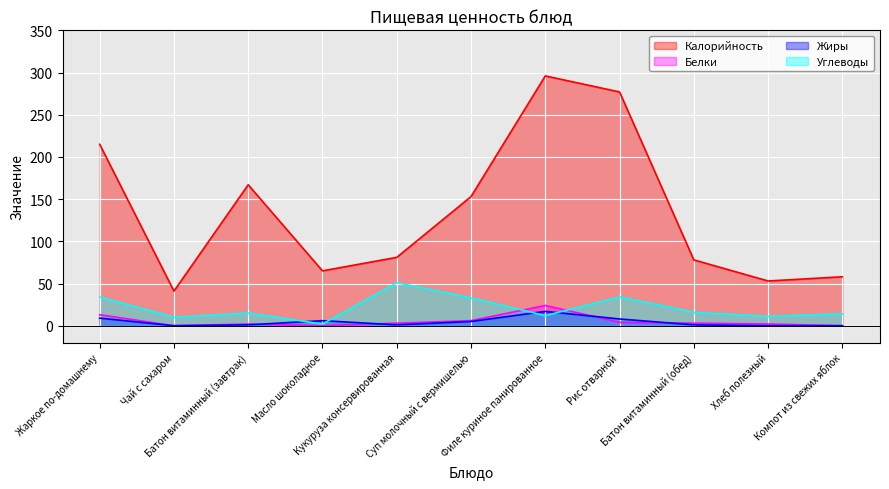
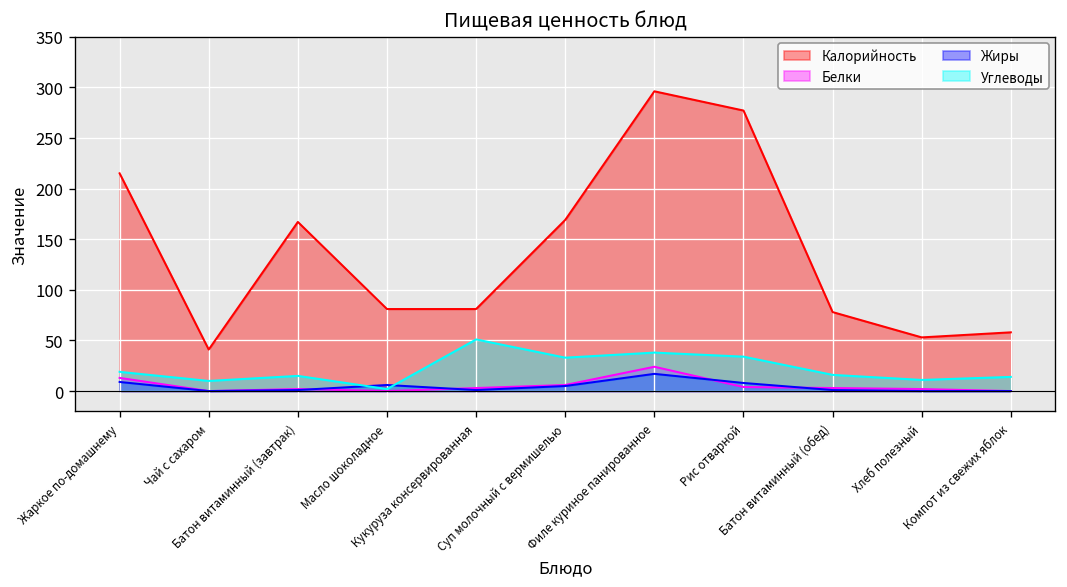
  {
    "Калорийность": {
      "Жаркое по-домашнему": 220,
      "Чай с сахаром": 40,
      "Батон витаминный (завтрак)": 170,
-     "Масло шоколадное": 70,
+     "Масло шоколадное": 80,
      "Кукуруза консервированная": 80,
-     "Суп молочный с вермишелью": 150,
+     "Суп молочный с вермишелью": 170,
      "Филе куриное панированное": 300,
      "Рис отварной": 280,
      "Батон витаминный (обед)": 80,
      "Хлеб полезный": 50,
      "Компот из свежих яблок": 60
    },
    "Белки": {
      "Жаркое по-домашнему": 10,
      "Филе куриное панированное": 20,
      "Рис отварной": 0
    },
    "Жиры": {
      "Жаркое по-домашнему": 10,
      "Масло шоколадное": 10,
      "Филе куриное панированное": 20,
      "Рис отварной": 10
    },
    "Углеводы": {
-     "Жаркое по-домашнему": 30,
+     "Жаркое по-домашнему": 20,
      "Чай с сахаром": 10,
      "Батон витаминный (завтрак)": 20,
      "Кукуруза консервированная": 50,
      "Суп молочный с вермишелью": 30,
-     "Филе куриное панированное": 10,
+     "Филе куриное панированное": 40,
      "Рис отварной": 30,
      "Батон витаминный (обед)": 20,
      "Хлеб полезный": 10,
      "Компот из свежих яблок": 10
    }
  }
